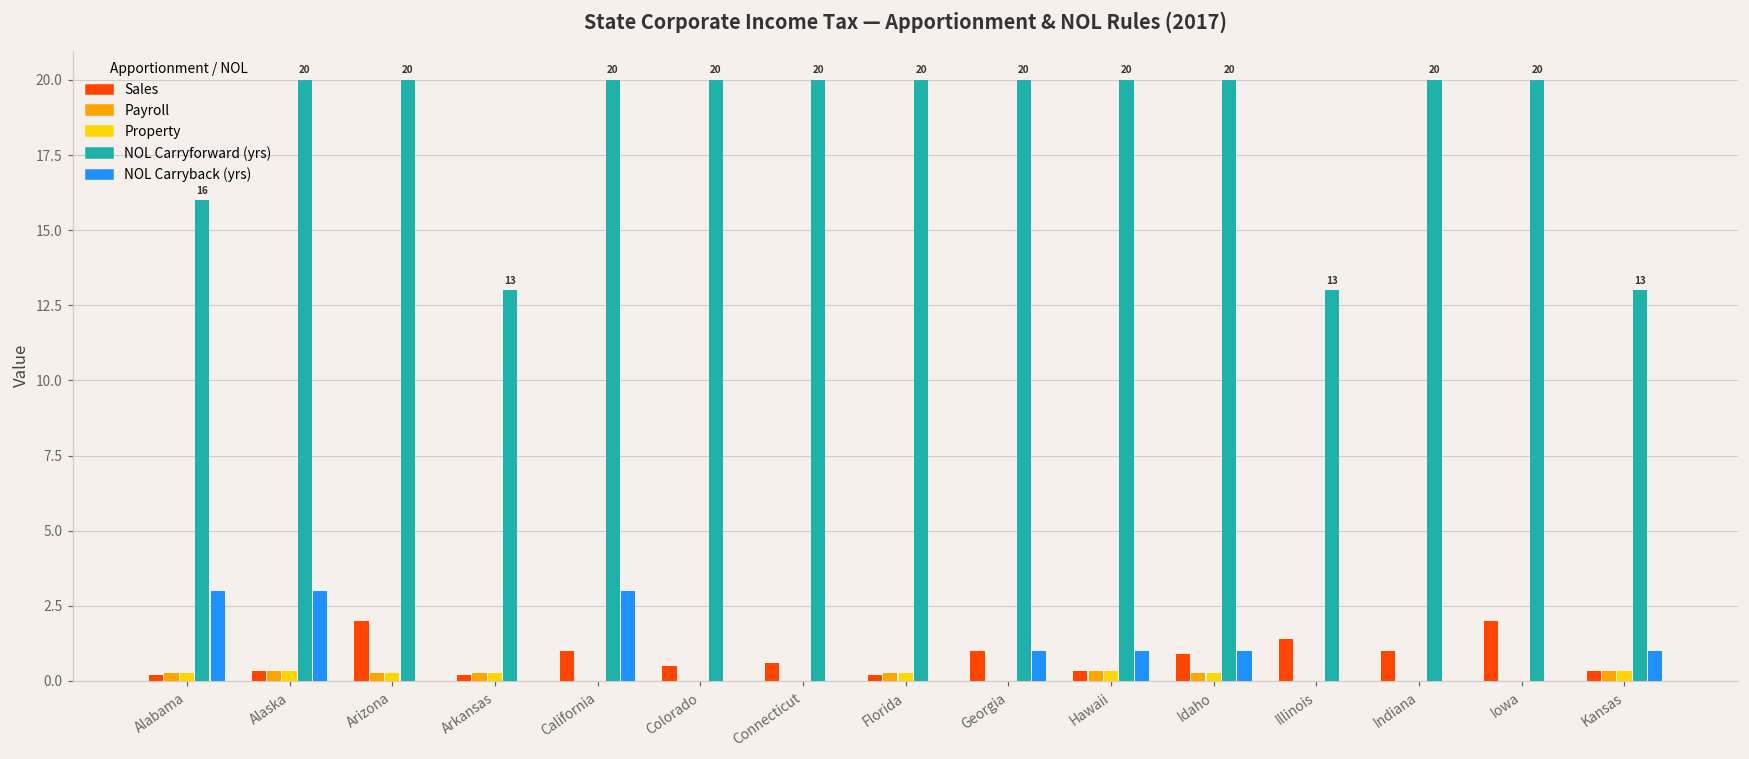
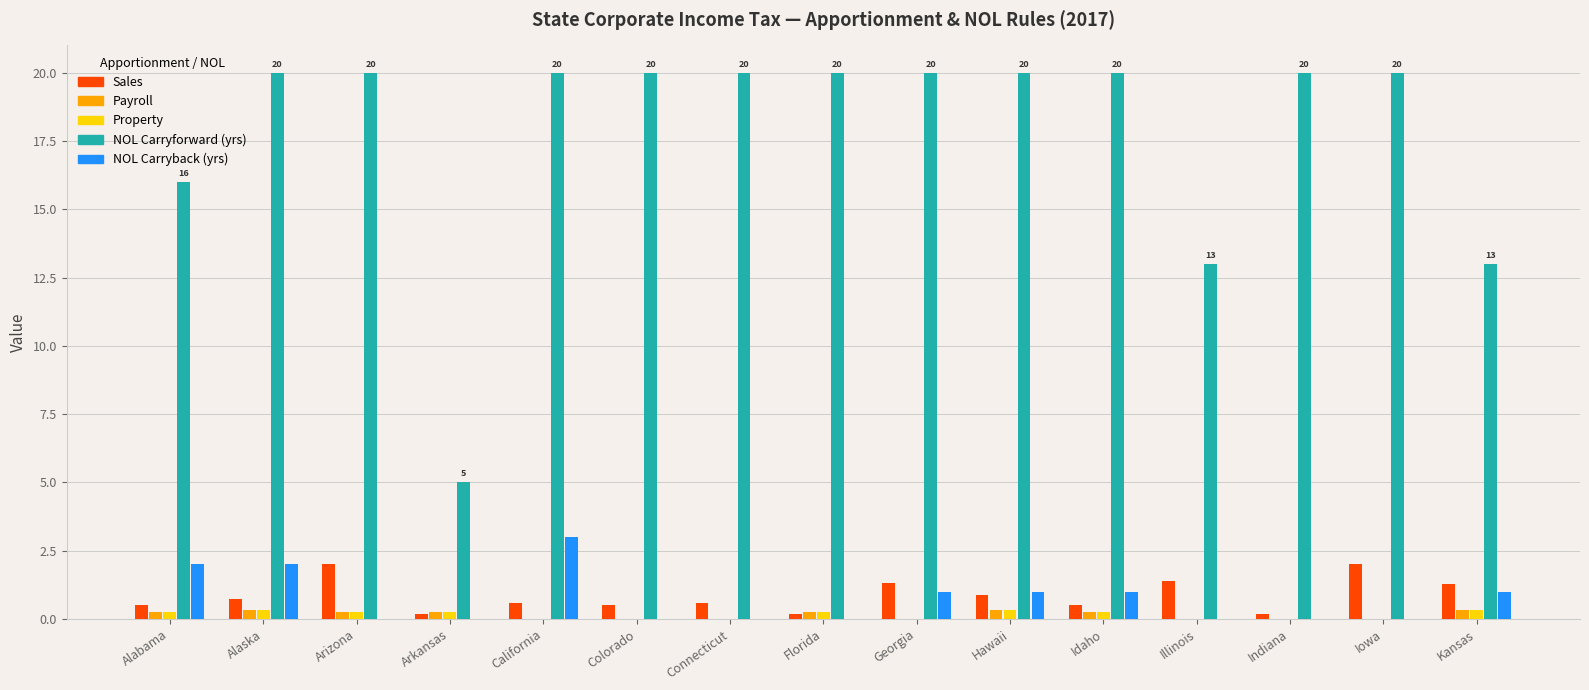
  {
    "Sales": {
-     "Alabama": 0.2,
-     "Alaska": 0.3,
+     "Alabama": 0.5,
+     "Alaska": 0.7,
      "Arizona": 2.0,
      "Arkansas": 0.2,
-     "California": 1.0,
+     "California": 0.6,
      "Colorado": 0.5,
      "Connecticut": 0.6,
      "Florida": 0.2,
-     "Georgia": 1.0,
-     "Hawaii": 0.3,
-     "Idaho": 0.9,
+     "Georgia": 1.3,
+     "Hawaii": 0.9,
+     "Idaho": 0.5,
      "Illinois": 1.4,
-     "Indiana": 1.0,
+     "Indiana": 0.2,
      "Iowa": 2.0,
-     "Kansas": 0.3
+     "Kansas": 1.3
    },
    "NOL Carryforward (yrs)": {
      "Alabama": 16,
      "Alaska": 20,
      "Arizona": 20,
-     "Arkansas": 13,
+     "Arkansas": 5,
      "California": 20,
      "Colorado": 20,
      "Connecticut": 20,
      "Florida": 20,
      "Georgia": 20,
      "Hawaii": 20,
      "Idaho": 20,
      "Illinois": 13,
      "Indiana": 20,
      "Iowa": 20,
      "Kansas": 13
    },
    "NOL Carryback (yrs)": {
-     "Alabama": 3,
-     "Alaska": 3,
+     "Alabama": 2,
+     "Alaska": 2,
      "Arizona": 0,
      "Arkansas": 0,
      "California": 3,
      "Colorado": 0,
      "Connecticut": 0,
      "Florida": 0,
      "Georgia": 1,
      "Hawaii": 1,
      "Idaho": 1,
      "Illinois": 0,
      "Indiana": 0,
      "Iowa": 0,
      "Kansas": 1
    }
  }
